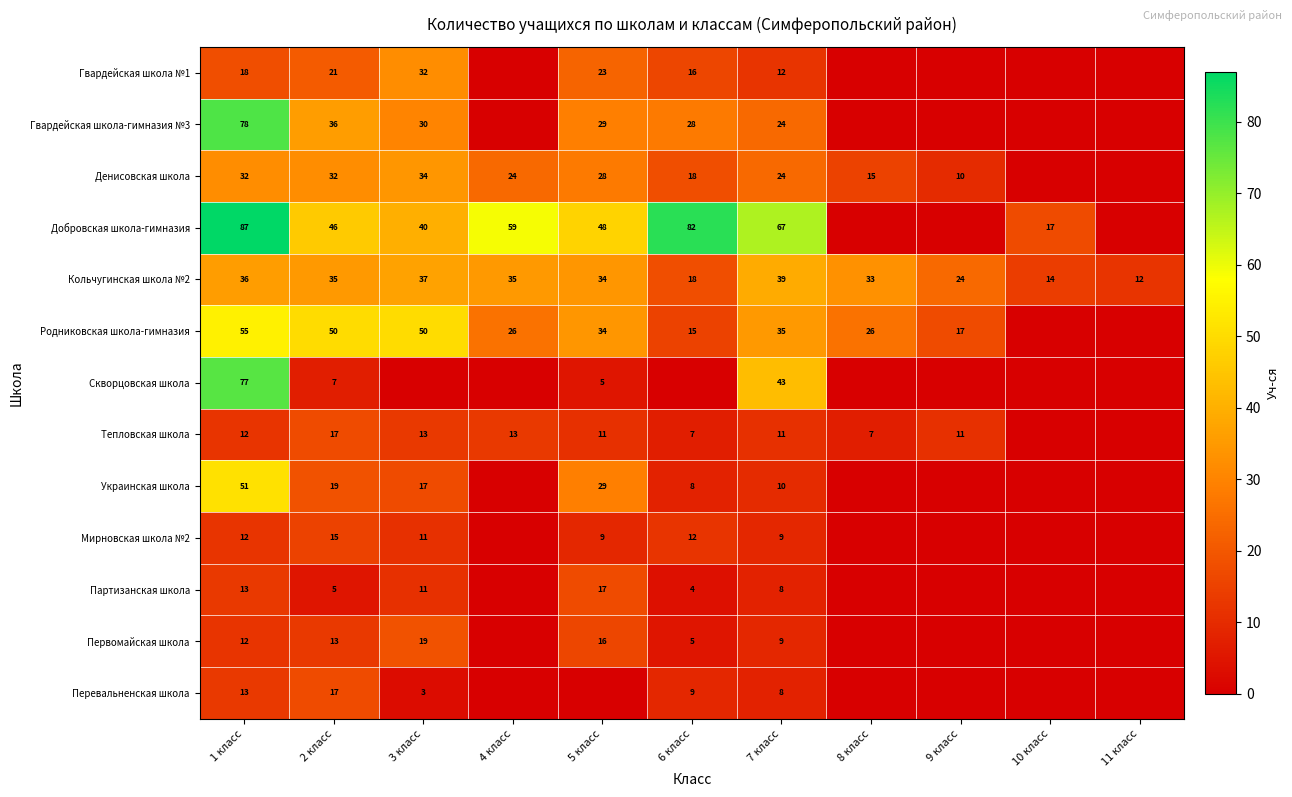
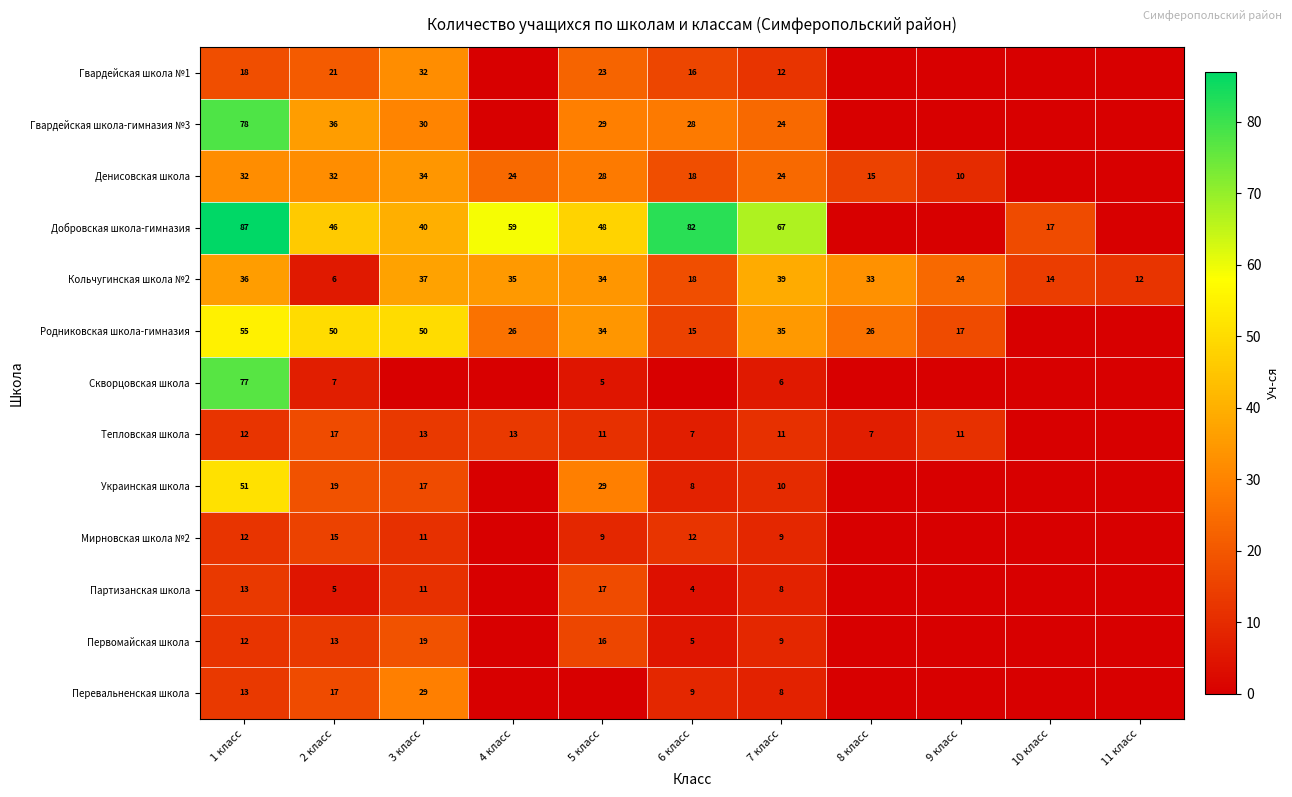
  {
    "Гвардейская школа №1": {
      "1 класс": 18,
      "2 класс": 21,
      "3 класс": 32,
      "5 класс": 23,
      "6 класс": 16,
      "7 класс": 12
    },
    "Гвардейская школа-гимназия №3": {
      "1 класс": 78,
      "2 класс": 36,
      "3 класс": 30,
      "5 класс": 29,
      "6 класс": 28,
      "7 класс": 24
    },
    "Денисовская школа": {
      "1 класс": 32,
      "2 класс": 32,
      "3 класс": 34,
      "4 класс": 24,
      "5 класс": 28,
      "6 класс": 18,
      "7 класс": 24,
      "8 класс": 15,
      "9 класс": 10
    },
    "Добровская школа-гимназия": {
      "1 класс": 87,
      "2 класс": 46,
      "3 класс": 40,
      "4 класс": 59,
      "5 класс": 48,
      "6 класс": 82,
      "7 класс": 67,
      "10 класс": 17
    },
    "Кольчугинская школа №2": {
      "1 класс": 36,
-     "2 класс": 35,
+     "2 класс": 6,
      "3 класс": 37,
      "4 класс": 35,
      "5 класс": 34,
      "6 класс": 18,
      "7 класс": 39,
      "8 класс": 33,
      "9 класс": 24,
      "10 класс": 14,
      "11 класс": 12
    },
    "Родниковская школа-гимназия": {
      "1 класс": 55,
      "2 класс": 50,
      "3 класс": 50,
      "4 класс": 26,
      "5 класс": 34,
      "6 класс": 15,
      "7 класс": 35,
      "8 класс": 26,
      "9 класс": 17
    },
    "Скворцовская школа": {
      "1 класс": 77,
      "2 класс": 7,
      "5 класс": 5,
-     "7 класс": 43
+     "7 класс": 6
    },
    "Тепловская школа": {
      "1 класс": 12,
      "2 класс": 17,
      "3 класс": 13,
      "4 класс": 13,
      "5 класс": 11,
      "6 класс": 7,
      "7 класс": 11,
      "8 класс": 7,
      "9 класс": 11
    },
    "Украинская школа": {
      "1 класс": 51,
      "2 класс": 19,
      "3 класс": 17,
      "5 класс": 29,
      "6 класс": 8,
      "7 класс": 10
    },
    "Мирновская школа №2": {
      "1 класс": 12,
      "2 класс": 15,
      "3 класс": 11,
      "5 класс": 9,
      "6 класс": 12,
      "7 класс": 9
    },
    "Партизанская школа": {
      "1 класс": 13,
      "2 класс": 5,
      "3 класс": 11,
      "5 класс": 17,
      "6 класс": 4,
      "7 класс": 8
    },
    "Первомайская школа": {
      "1 класс": 12,
      "2 класс": 13,
      "3 класс": 19,
      "5 класс": 16,
      "6 класс": 5,
      "7 класс": 9
    },
    "Перевальненская школа": {
      "1 класс": 13,
      "2 класс": 17,
-     "3 класс": 3,
+     "3 класс": 29,
      "6 класс": 9,
      "7 класс": 8
    }
  }
